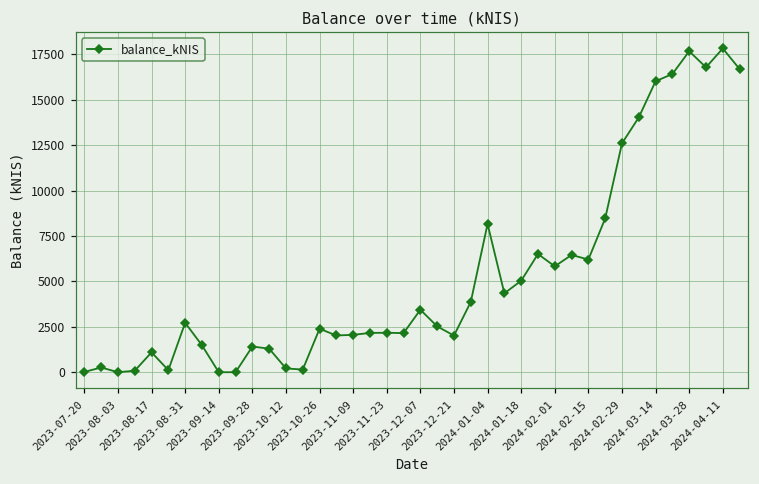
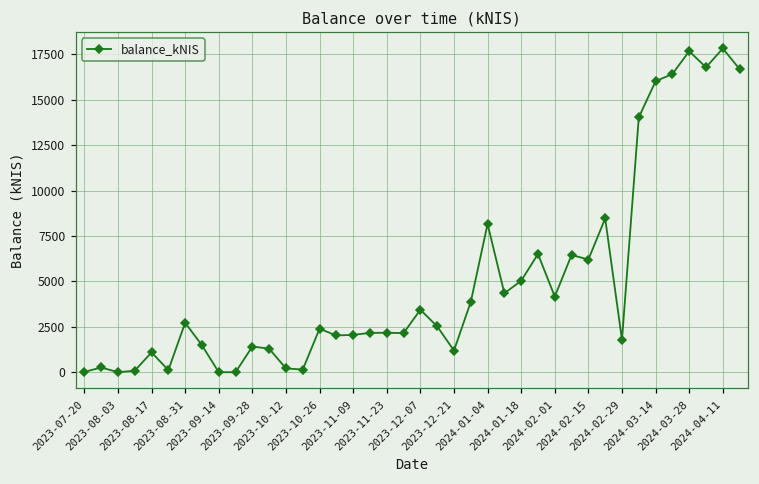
  {
    "2023-07-20": 0,
    "2023-08-03": 0,
    "2023-08-17": 1100,
    "2023-08-31": 2700,
    "2023-09-14": 0,
    "2023-09-28": 1400,
    "2023-10-12": 200,
    "2023-10-26": 2400,
    "2023-11-09": 2100,
    "2023-11-23": 2200,
    "2023-12-07": 3400,
-   "2023-12-21": 2000,
+   "2023-12-21": 1200,
    "2024-01-04": 8200,
    "2024-01-18": 5000,
-   "2024-02-01": 5800,
+   "2024-02-01": 4200,
    "2024-02-15": 6200,
-   "2024-02-29": 12600,
+   "2024-02-29": 1800,
    "2024-03-14": 16000,
    "2024-03-28": 17700,
    "2024-04-11": 17800
  }
